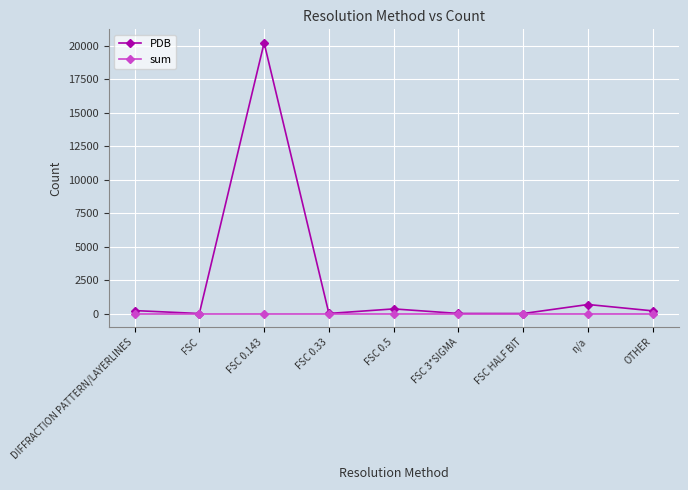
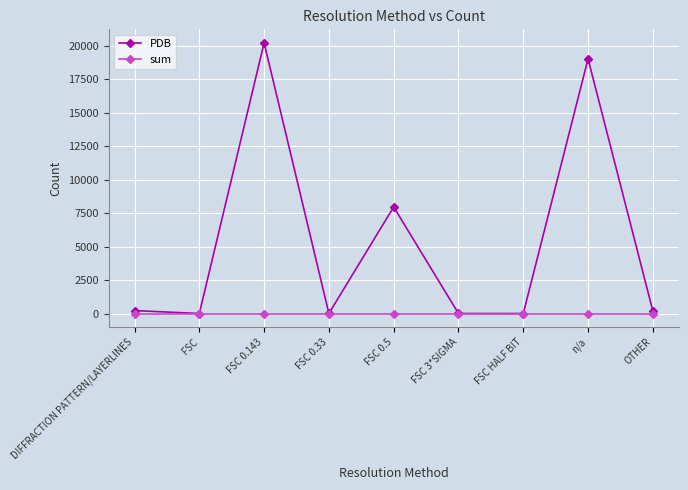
  {
    "PDB": {
      "DIFFRACTION PATTERN/LAYERLINES": 200,
      "FSC 0.143": 20200,
-     "FSC 0.5": 400,
-     "n/a": 700,
+     "FSC 0.5": 8000,
+     "n/a": 19000,
      "OTHER": 200
    },
    "sum": {
      "DIFFRACTION PATTERN/LAYERLINES": 0,
      "FSC 0.143": 0,
      "FSC 0.5": 0,
      "n/a": 0,
      "OTHER": 0
    }
  }
